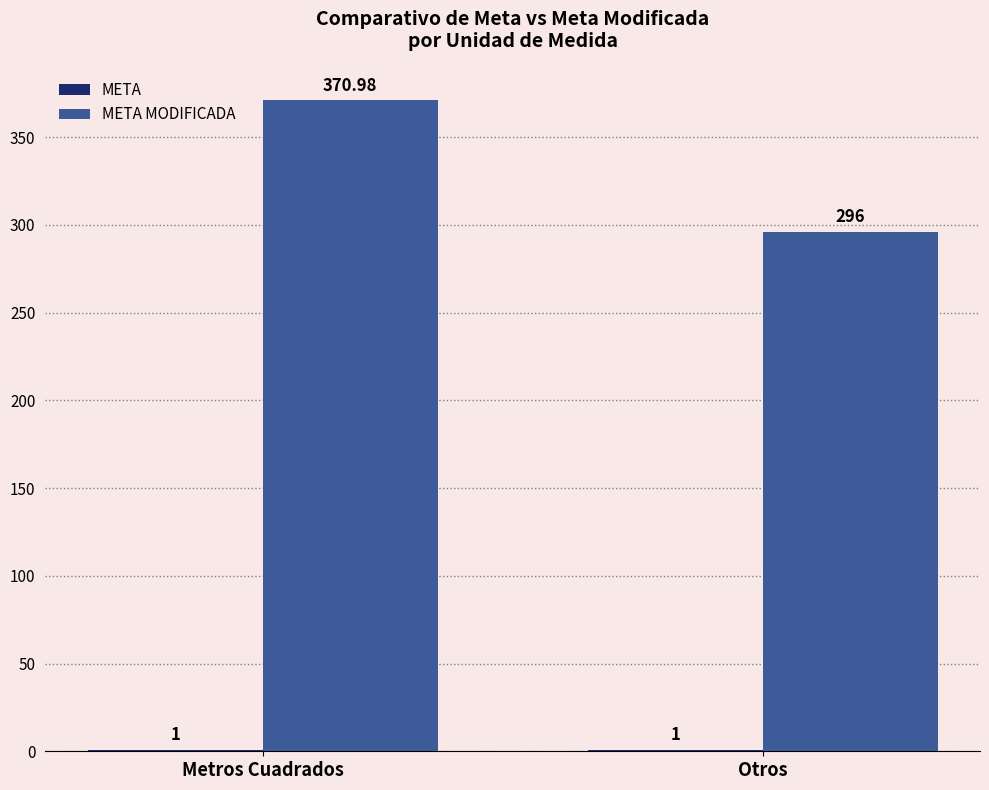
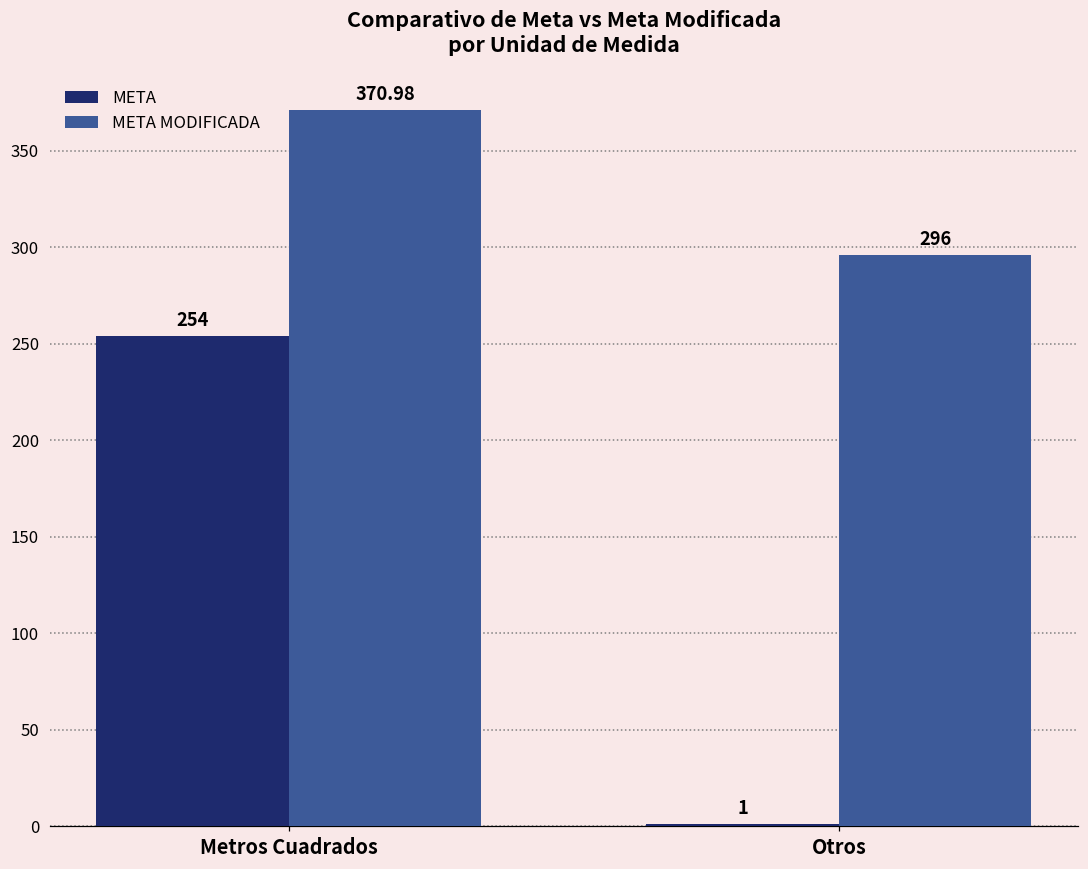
  {
    "META": {
-     "Metros Cuadrados": 1,
+     "Metros Cuadrados": 254,
      "Otros": 1
    },
    "META MODIFICADA": {
      "Metros Cuadrados": 370.98,
      "Otros": 296
    }
  }
